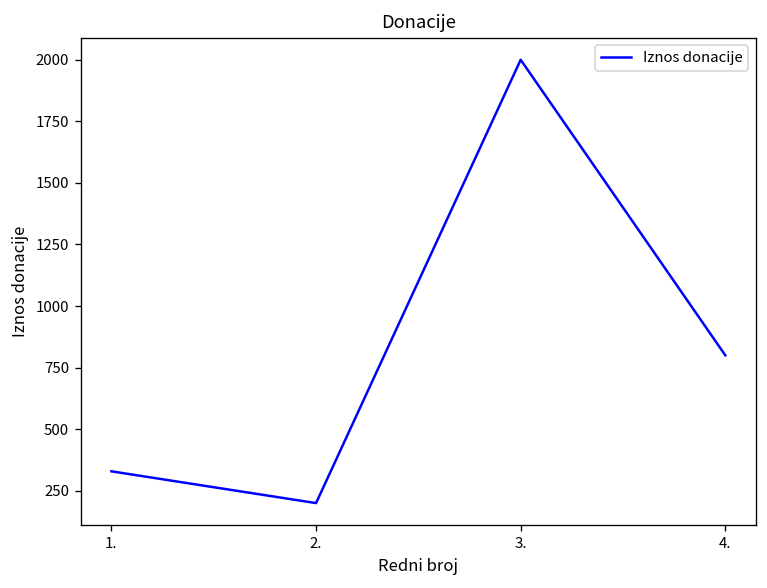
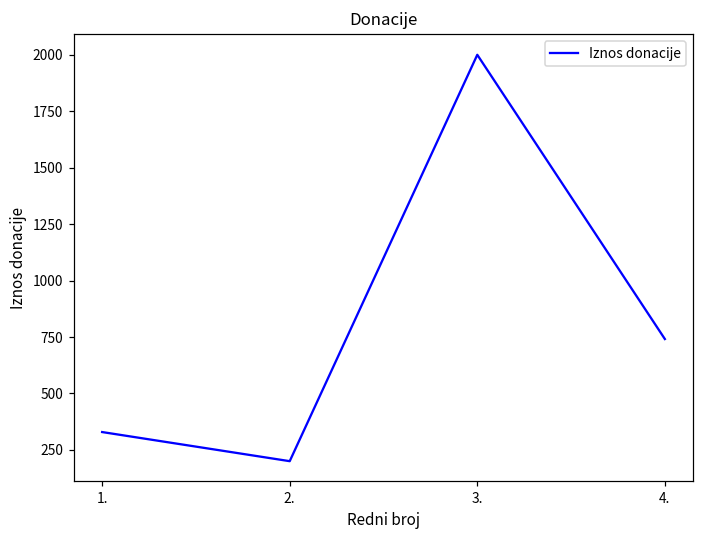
  {
    "1.": 330,
    "2.": 200,
    "3.": 2000,
-   "4.": 800
+   "4.": 740
  }
